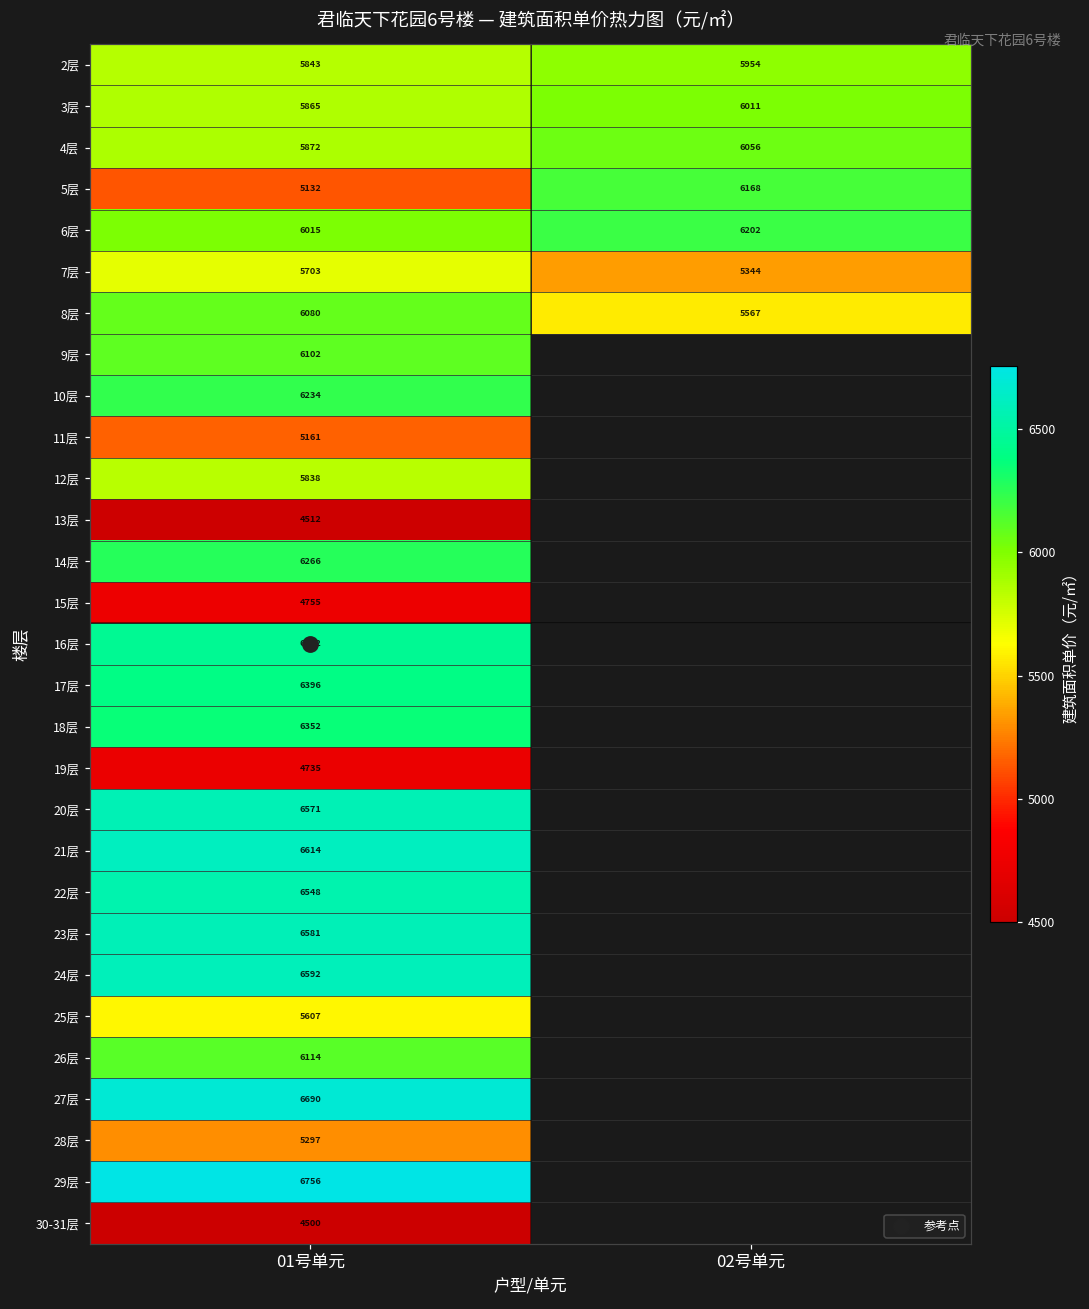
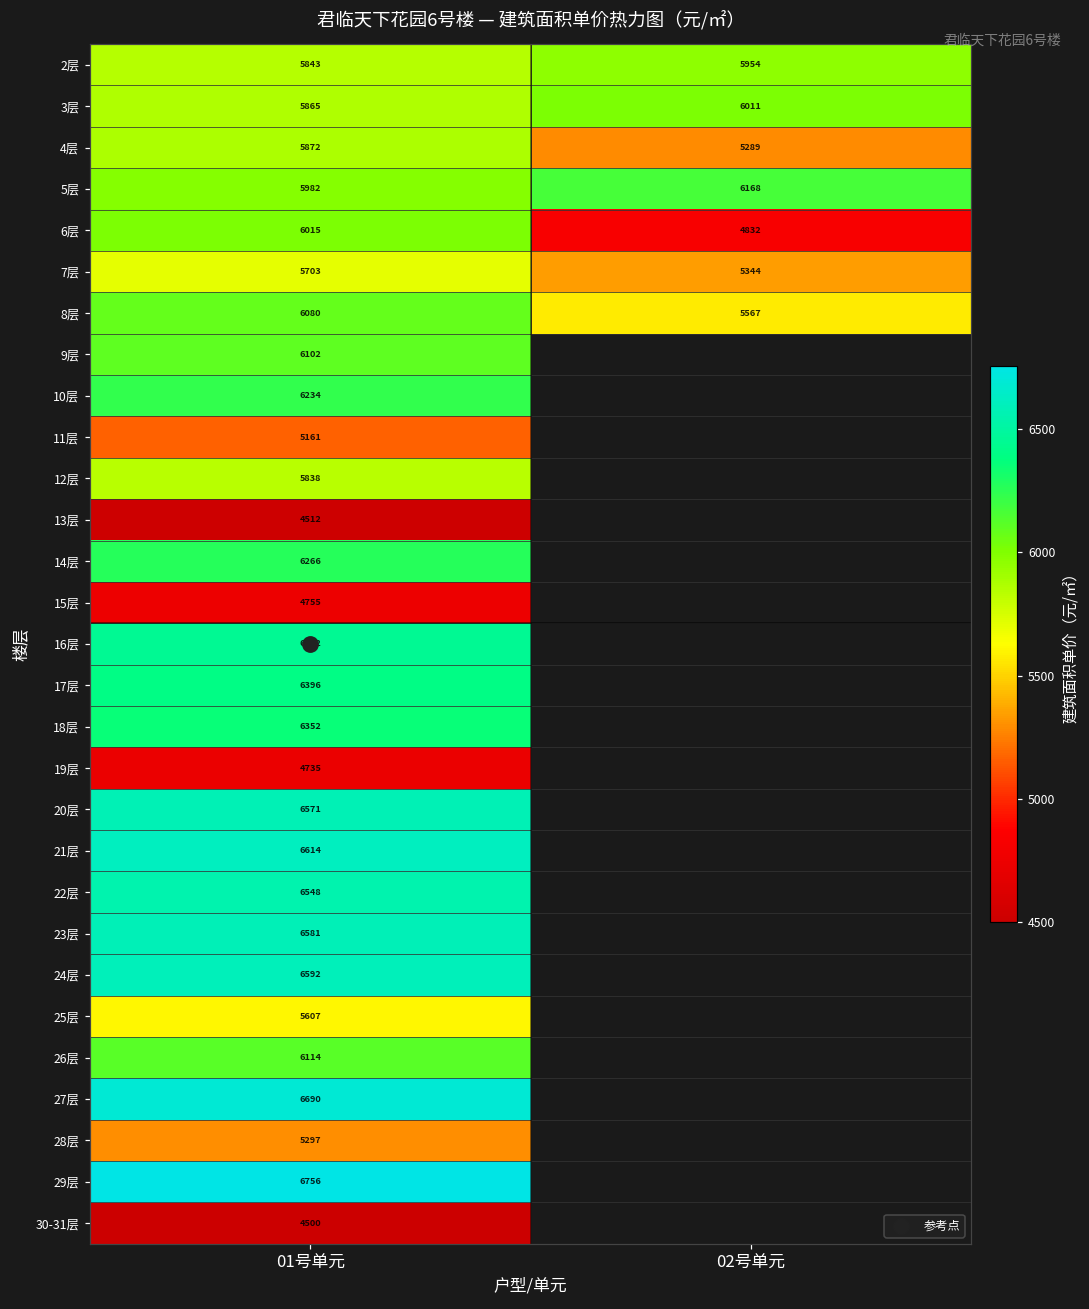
  {
    "2层": {
      "01号单元": 5843,
      "02号单元": 5954
    },
    "3层": {
      "01号单元": 5865,
      "02号单元": 6011
    },
    "4层": {
      "01号单元": 5872,
-     "02号单元": 6056
+     "02号单元": 5289
    },
    "5层": {
-     "01号单元": 5132,
+     "01号单元": 5982,
      "02号单元": 6168
    },
    "6层": {
      "01号单元": 6015,
-     "02号单元": 6202
+     "02号单元": 4832
    },
    "7层": {
      "01号单元": 5703,
      "02号单元": 5344
    },
    "8层": {
      "01号单元": 6080,
      "02号单元": 5567
    },
    "9层": {
      "01号单元": 6102
    },
    "10层": {
      "01号单元": 6234
    },
    "11层": {
      "01号单元": 5161
    },
    "12层": {
      "01号单元": 5838
    },
    "13层": {
      "01号单元": 4512
    },
    "14层": {
      "01号单元": 6266
    },
    "15层": {
      "01号单元": 4755
    },
    "17层": {
      "01号单元": 6396
    },
    "18层": {
      "01号单元": 6352
    },
    "19层": {
      "01号单元": 4735
    },
    "20层": {
      "01号单元": 6571
    },
    "21层": {
      "01号单元": 6614
    },
    "22层": {
      "01号单元": 6548
    },
    "23层": {
      "01号单元": 6581
    },
    "24层": {
      "01号单元": 6592
    },
    "25层": {
      "01号单元": 5607
    },
    "26层": {
      "01号单元": 6114
    },
    "27层": {
      "01号单元": 6690
    },
    "28层": {
      "01号单元": 5297
    },
    "29层": {
      "01号单元": 6756
    },
    "30-31层": {
      "01号单元": 4500
    }
  }
